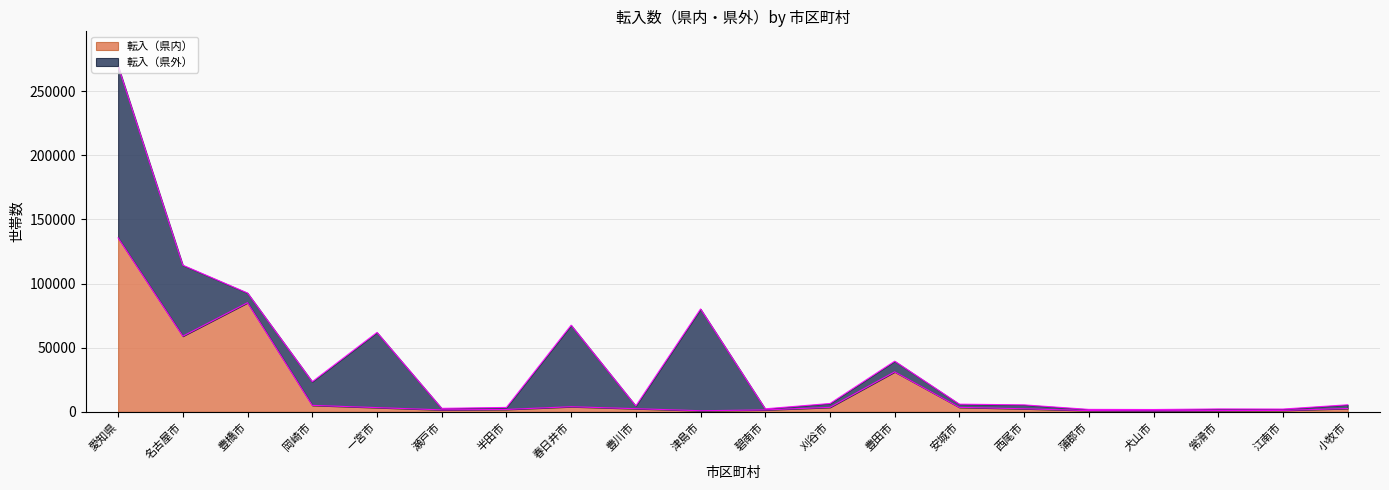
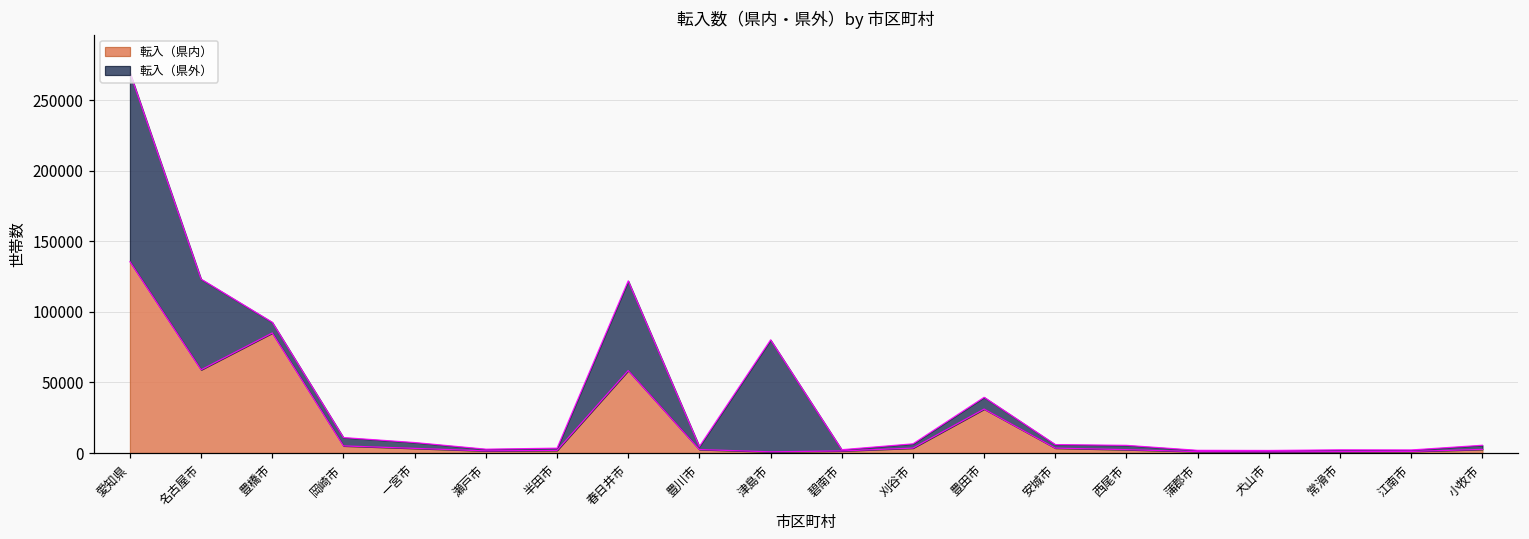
  {
    "転入（県内）": {
      "愛知県": 136000,
      "名古屋市": 59000,
      "豊橋市": 85000,
      "岡崎市": 5000,
      "一宮市": 3000,
-     "春日井市": 4000,
+     "春日井市": 58000,
      "豊川市": 2000,
      "津島市": 1000,
      "刈谷市": 3000,
      "豊田市": 31000,
      "安城市": 3000,
      "西尾市": 2000,
      "小牧市": 3000
    },
    "転入（県外）": {
-     "名古屋市": 55000,
+     "名古屋市": 64000,
      "豊橋市": 8000,
-     "岡崎市": 18000,
-     "一宮市": 59000,
+     "岡崎市": 6000,
+     "一宮市": 4000,
      "春日井市": 64000,
      "豊川市": 2000,
      "津島市": 79000,
      "刈谷市": 3000,
      "豊田市": 8000,
      "安城市": 3000,
      "西尾市": 3000,
      "小牧市": 3000
    }
  }
